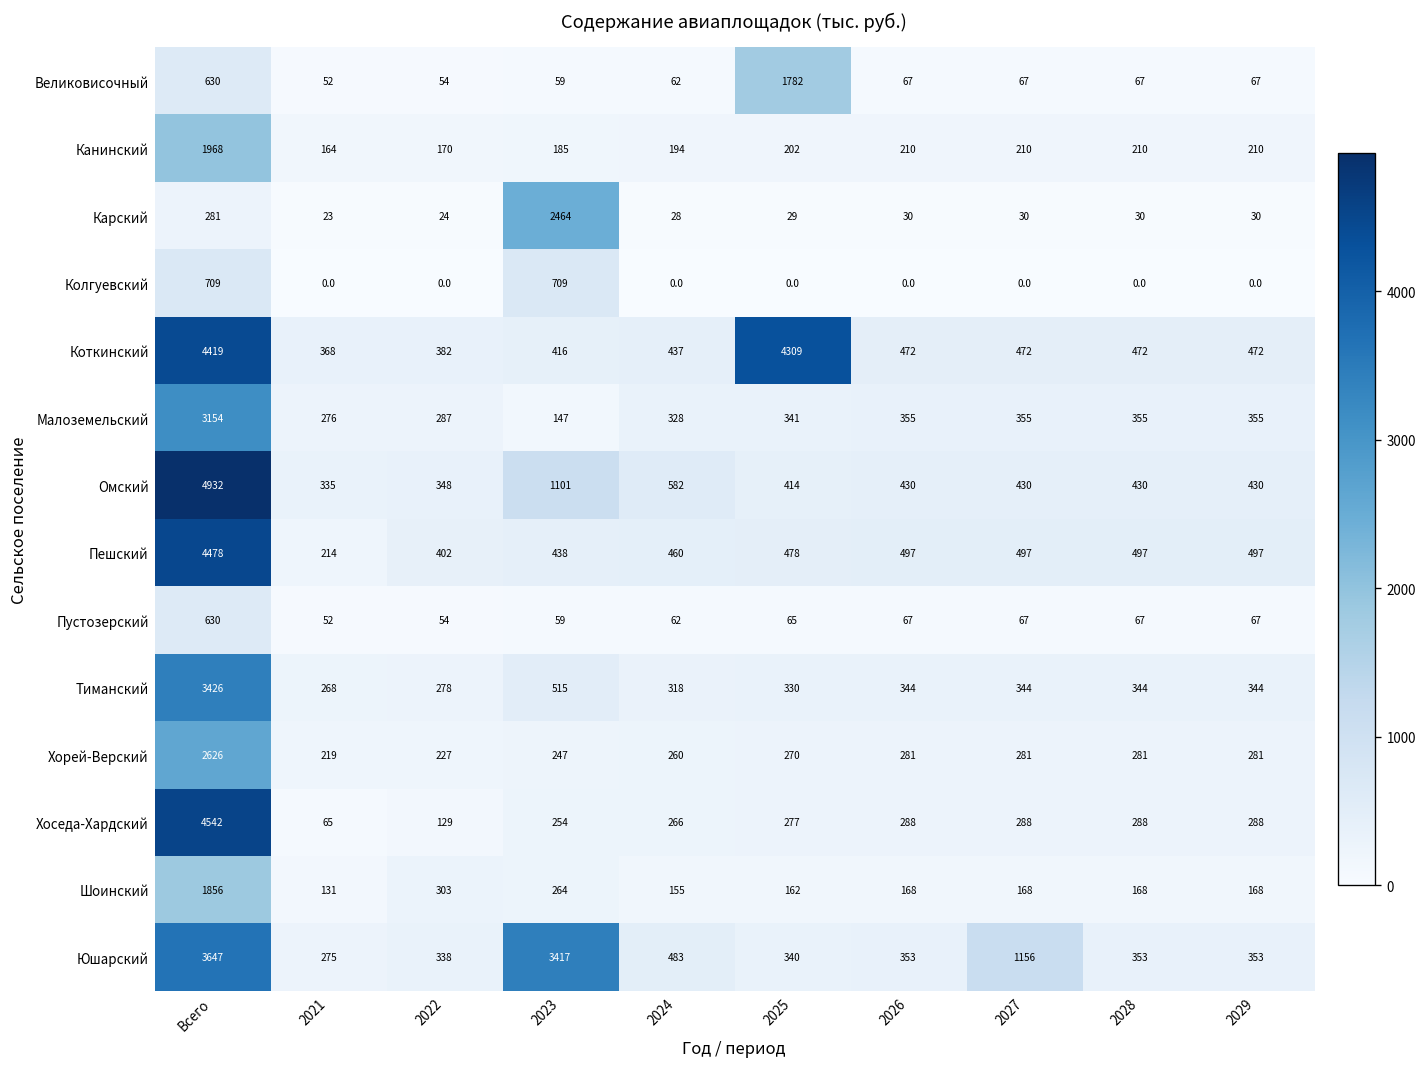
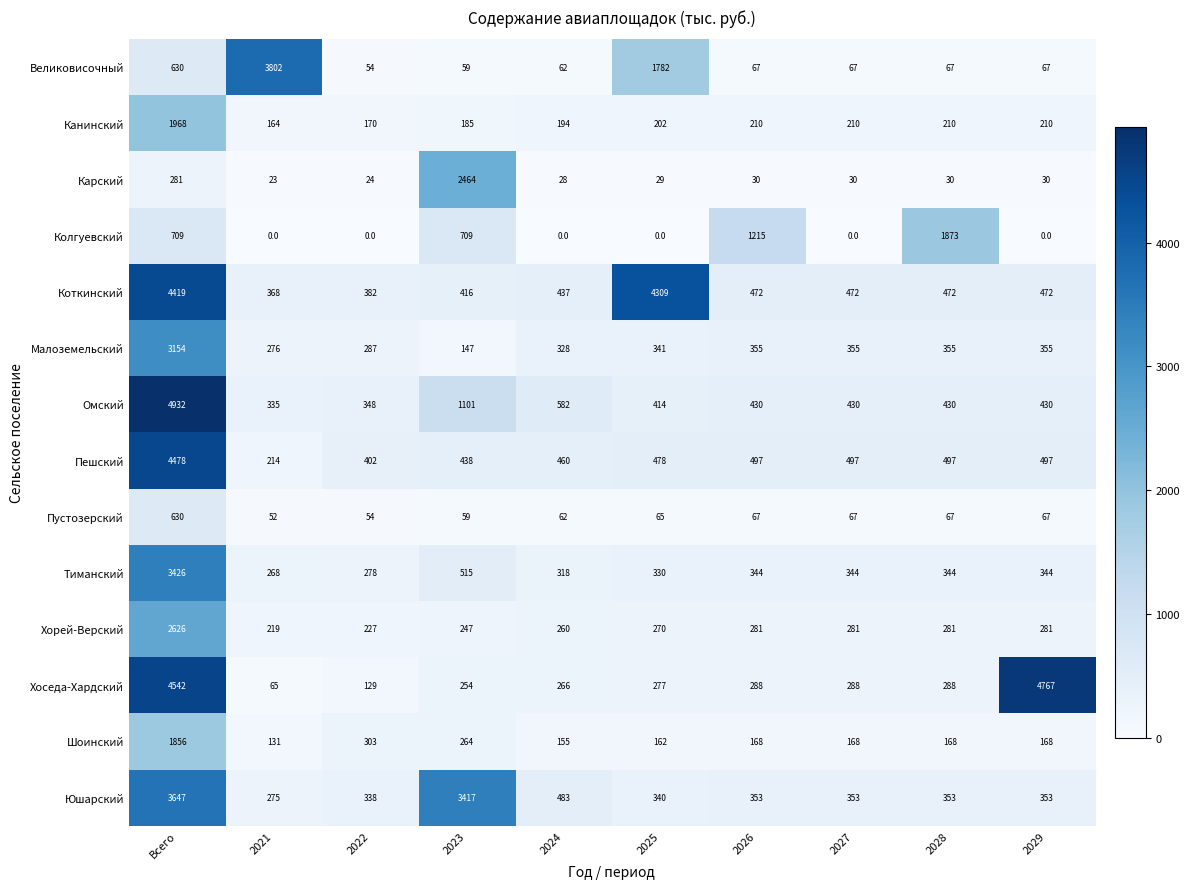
  {
    "Великовисочный": {
      "Всего": 630,
-     "2021": 52,
+     "2021": 3802,
      "2022": 54,
      "2023": 59,
      "2024": 62,
      "2025": 1782,
      "2026": 67,
      "2027": 67,
      "2028": 67,
      "2029": 67
    },
    "Канинский": {
      "Всего": 1968,
      "2021": 164,
      "2022": 170,
      "2023": 185,
      "2024": 194,
      "2025": 202,
      "2026": 210,
      "2027": 210,
      "2028": 210,
      "2029": 210
    },
    "Карский": {
      "Всего": 281,
      "2021": 23,
      "2022": 24,
      "2023": 2464,
      "2024": 28,
      "2025": 29,
      "2026": 30,
      "2027": 30,
      "2028": 30,
      "2029": 30
    },
    "Колгуевский": {
      "Всего": 709,
      "2021": 0.0,
      "2022": 0.0,
      "2023": 709,
      "2024": 0.0,
      "2025": 0.0,
-     "2026": 0.0,
+     "2026": 1215,
      "2027": 0.0,
-     "2028": 0.0,
+     "2028": 1873,
      "2029": 0.0
    },
    "Коткинский": {
      "Всего": 4419,
      "2021": 368,
      "2022": 382,
      "2023": 416,
      "2024": 437,
      "2025": 4309,
      "2026": 472,
      "2027": 472,
      "2028": 472,
      "2029": 472
    },
    "Малоземельский": {
      "Всего": 3154,
      "2021": 276,
      "2022": 287,
      "2023": 147,
      "2024": 328,
      "2025": 341,
      "2026": 355,
      "2027": 355,
      "2028": 355,
      "2029": 355
    },
    "Омский": {
      "Всего": 4932,
      "2021": 335,
      "2022": 348,
      "2023": 1101,
      "2024": 582,
      "2025": 414,
      "2026": 430,
      "2027": 430,
      "2028": 430,
      "2029": 430
    },
    "Пешский": {
      "Всего": 4478,
      "2021": 214,
      "2022": 402,
      "2023": 438,
      "2024": 460,
      "2025": 478,
      "2026": 497,
      "2027": 497,
      "2028": 497,
      "2029": 497
    },
    "Пустозерский": {
      "Всего": 630,
      "2021": 52,
      "2022": 54,
      "2023": 59,
      "2024": 62,
      "2025": 65,
      "2026": 67,
      "2027": 67,
      "2028": 67,
      "2029": 67
    },
    "Тиманский": {
      "Всего": 3426,
      "2021": 268,
      "2022": 278,
      "2023": 515,
      "2024": 318,
      "2025": 330,
      "2026": 344,
      "2027": 344,
      "2028": 344,
      "2029": 344
    },
    "Хорей-Верский": {
      "Всего": 2626,
      "2021": 219,
      "2022": 227,
      "2023": 247,
      "2024": 260,
      "2025": 270,
      "2026": 281,
      "2027": 281,
      "2028": 281,
      "2029": 281
    },
    "Хоседа-Хардский": {
      "Всего": 4542,
      "2021": 65,
      "2022": 129,
      "2023": 254,
      "2024": 266,
      "2025": 277,
      "2026": 288,
      "2027": 288,
      "2028": 288,
-     "2029": 288
+     "2029": 4767
    },
    "Шоинский": {
      "Всего": 1856,
      "2021": 131,
      "2022": 303,
      "2023": 264,
      "2024": 155,
      "2025": 162,
      "2026": 168,
      "2027": 168,
      "2028": 168,
      "2029": 168
    },
    "Юшарский": {
      "Всего": 3647,
      "2021": 275,
      "2022": 338,
      "2023": 3417,
      "2024": 483,
      "2025": 340,
      "2026": 353,
-     "2027": 1156,
+     "2027": 353,
      "2028": 353,
      "2029": 353
    }
  }
